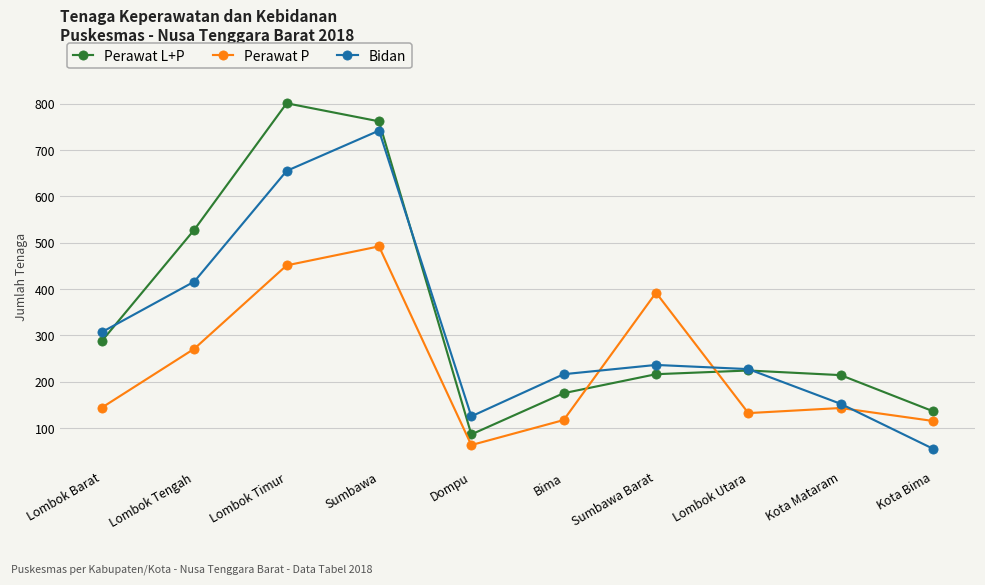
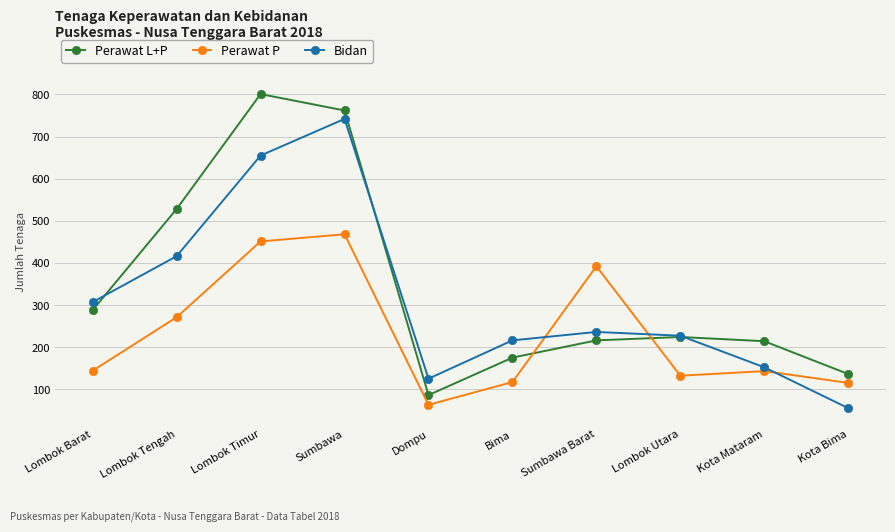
  {
    "Perawat L+P": {
      "Lombok Barat": 290,
      "Lombok Tengah": 530,
      "Lombok Timur": 800,
      "Sumbawa": 760,
      "Dompu": 90,
      "Bima": 180,
      "Sumbawa Barat": 220,
      "Kota Mataram": 210,
      "Kota Bima": 140
    },
    "Perawat P": {
      "Lombok Barat": 140,
      "Lombok Tengah": 270,
      "Lombok Timur": 450,
-     "Sumbawa": 490,
+     "Sumbawa": 470,
      "Dompu": 60,
      "Bima": 120,
      "Sumbawa Barat": 390,
      "Lombok Utara": 130,
      "Kota Mataram": 140,
      "Kota Bima": 120
    },
    "Bidan": {
      "Lombok Barat": 310,
      "Lombok Tengah": 420,
      "Lombok Timur": 660,
      "Sumbawa": 740,
      "Dompu": 130,
      "Bima": 220,
      "Sumbawa Barat": 240,
      "Kota Mataram": 150,
      "Kota Bima": 60
    }
  }
